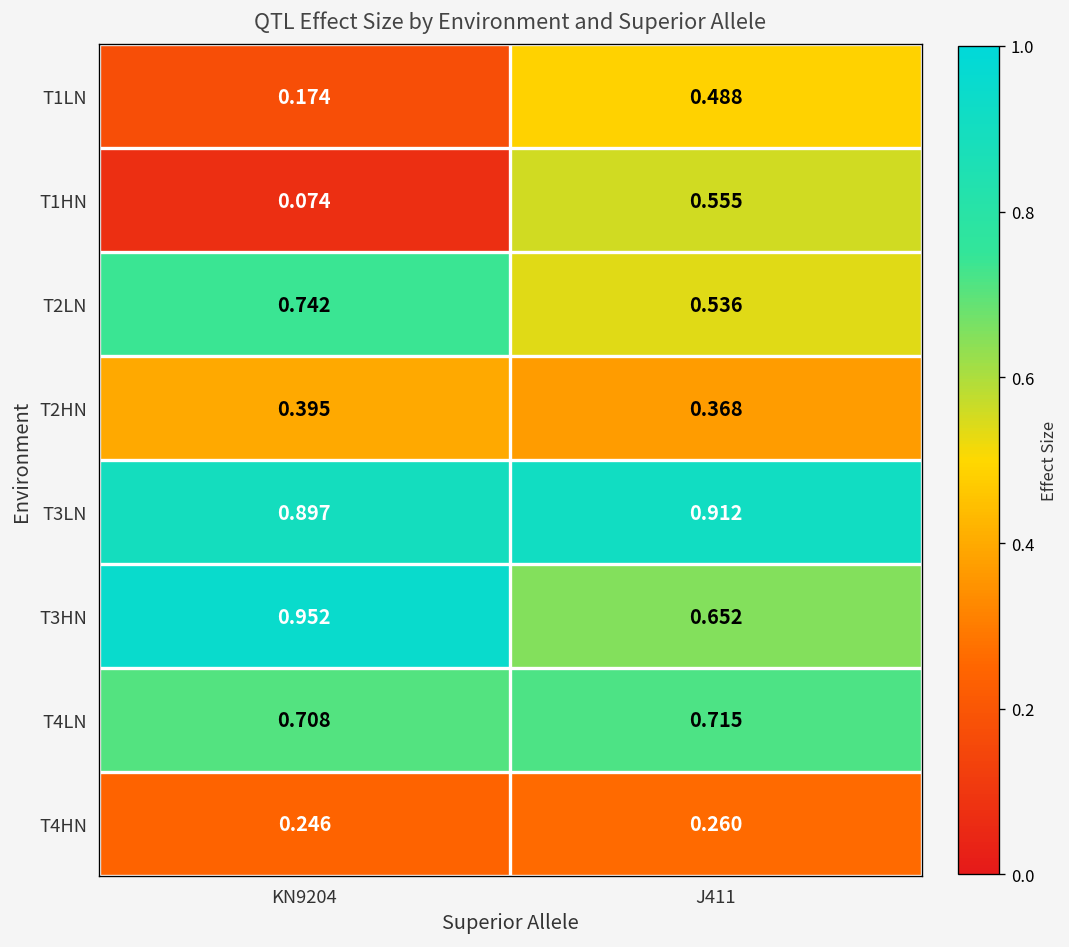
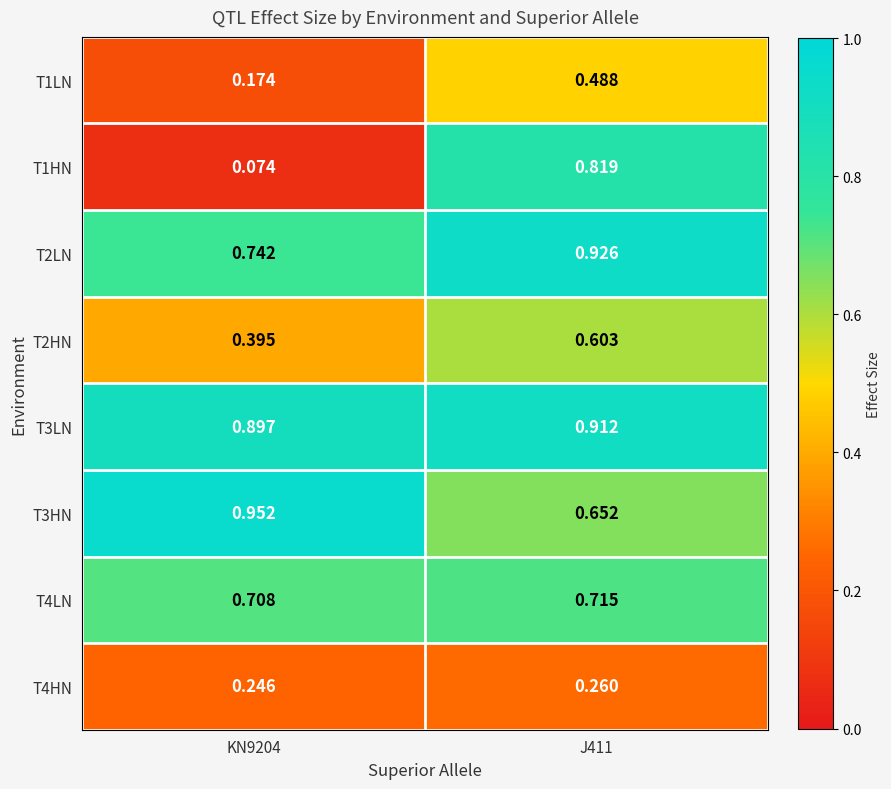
  {
    "T1LN": {
      "KN9204": 0.174,
      "J411": 0.488
    },
    "T1HN": {
      "KN9204": 0.074,
-     "J411": 0.555
+     "J411": 0.819
    },
    "T2LN": {
      "KN9204": 0.742,
-     "J411": 0.536
+     "J411": 0.926
    },
    "T2HN": {
      "KN9204": 0.395,
-     "J411": 0.368
+     "J411": 0.603
    },
    "T3LN": {
      "KN9204": 0.897,
      "J411": 0.912
    },
    "T3HN": {
      "KN9204": 0.952,
      "J411": 0.652
    },
    "T4LN": {
      "KN9204": 0.708,
      "J411": 0.715
    },
    "T4HN": {
      "KN9204": 0.246,
      "J411": 0.260
    }
  }
